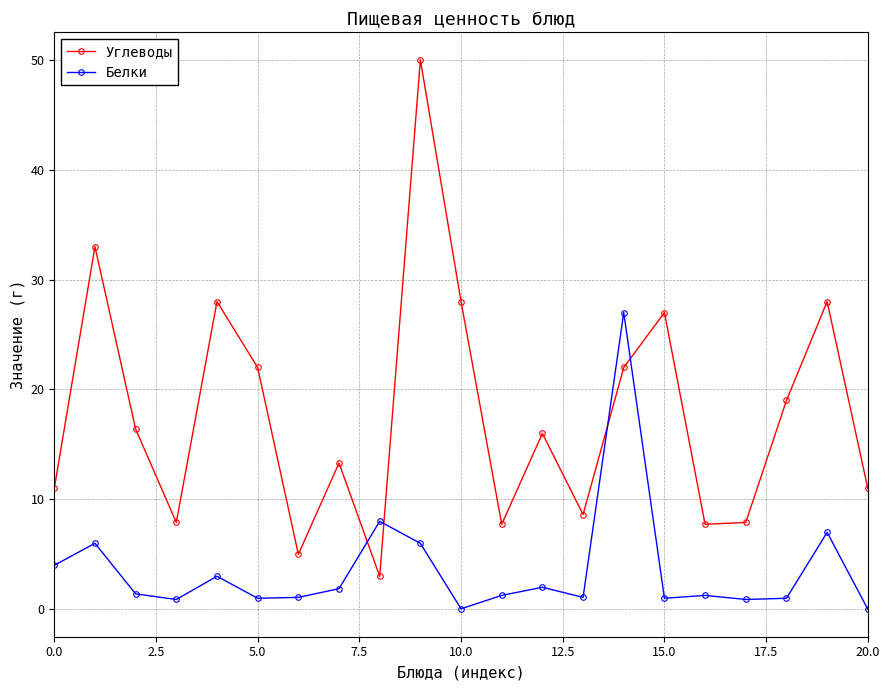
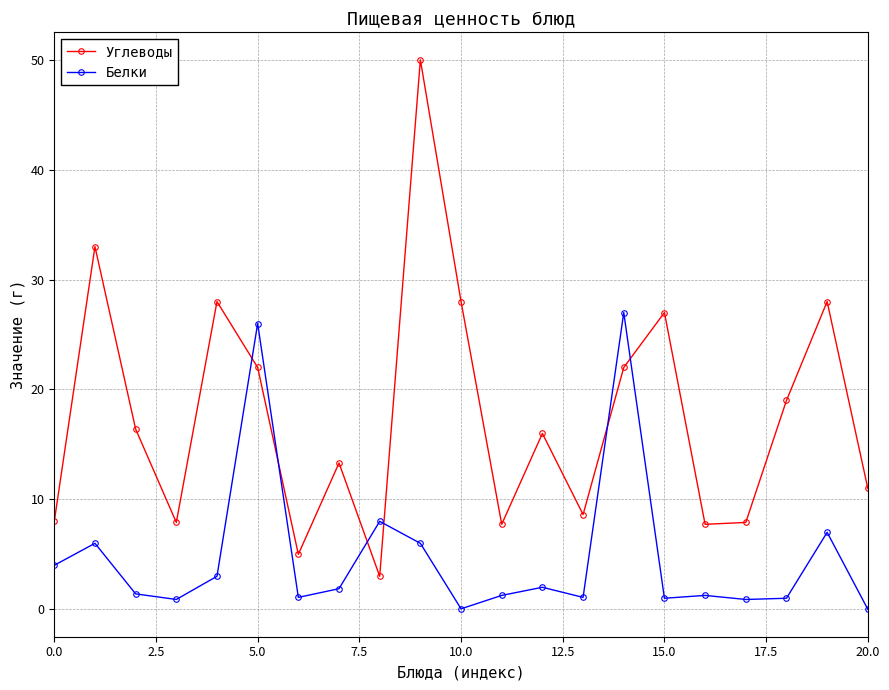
  {
    "Углеводы": {
-     "0.0": 11,
+     "0.0": 8,
      "5.0": 22,
      "10.0": 28,
      "15.0": 27,
      "20.0": 11
    },
    "Белки": {
      "0.0": 4,
-     "5.0": 1,
+     "5.0": 26,
      "10.0": 0,
      "15.0": 1,
      "20.0": 0
    }
  }
